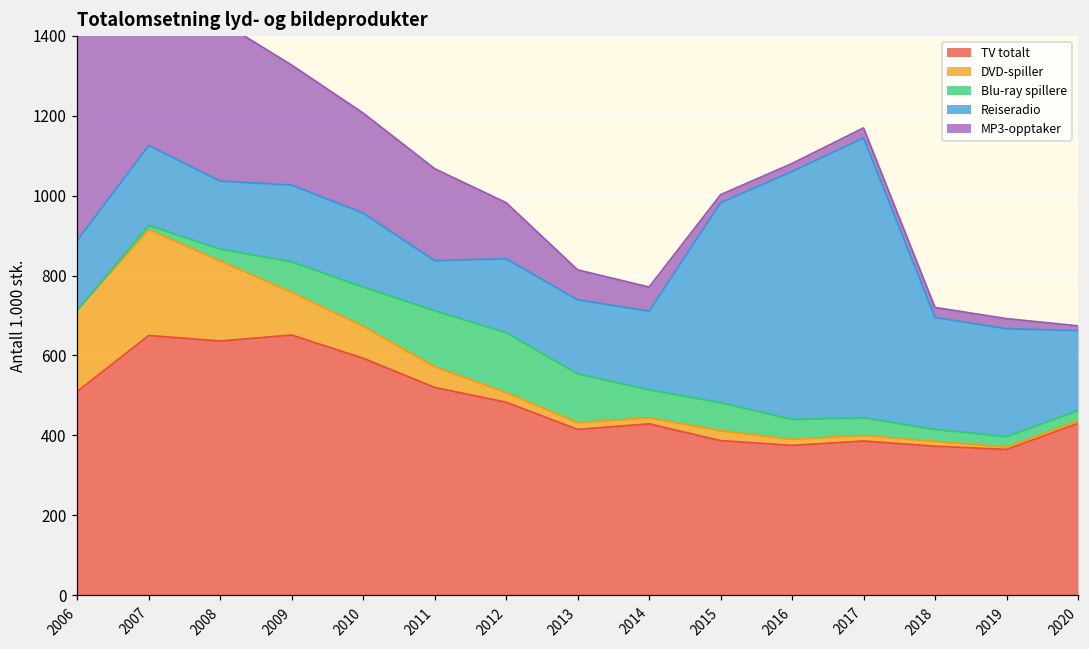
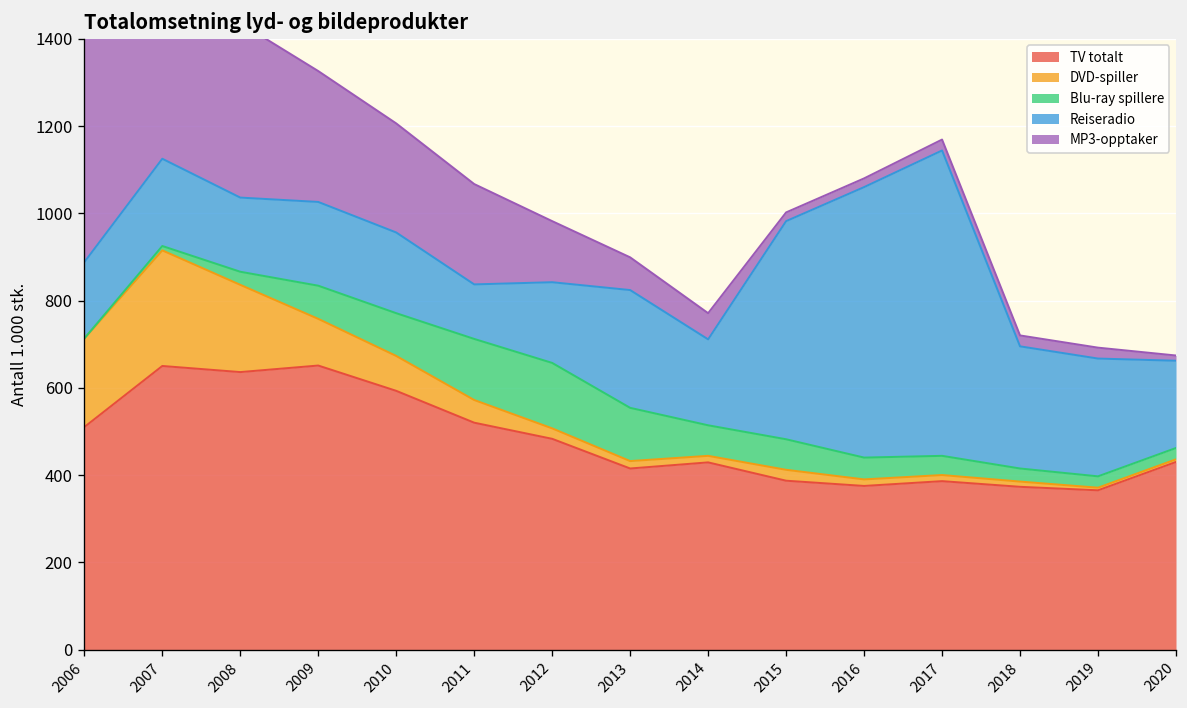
  {
    "TV totalt": {
      "2006": 510,
      "2007": 650,
      "2008": 640,
      "2009": 650,
      "2010": 590,
      "2011": 520,
      "2012": 480,
      "2013": 420,
      "2014": 430,
      "2015": 390,
      "2016": 380,
      "2017": 390,
      "2018": 370
    },
    "DVD-spiller": {
      "2007": 270,
      "2008": 200,
      "2009": 110,
      "2010": 80,
      "2011": 50,
      "2012": 20,
      "2013": 20,
      "2014": 20,
      "2015": 30,
      "2016": 20,
      "2017": 10,
      "2018": 10
    },
    "Blu-ray spillere": {
      "2007": 10,
      "2008": 30,
      "2009": 80,
      "2010": 100,
      "2011": 140,
      "2012": 150,
      "2013": 120,
      "2014": 70,
      "2015": 70,
      "2016": 50,
      "2017": 40,
      "2018": 30,
      "2019": 30,
      "2020": 30
    },
    "Reiseradio": {
      "2006": 180,
      "2007": 200,
      "2008": 170,
      "2009": 190,
      "2010": 190,
      "2011": 130,
      "2012": 190,
-     "2013": 190,
+     "2013": 270,
      "2014": 200,
      "2015": 500,
      "2016": 620,
      "2017": 700,
      "2018": 280,
      "2019": 270,
      "2020": 200
    },
    "MP3-opptaker": {
      "2009": 300,
      "2010": 250,
      "2011": 230,
      "2012": 140,
      "2013": 80,
      "2014": 60,
      "2015": 20,
      "2016": 20,
      "2017": 30,
      "2018": 30,
      "2019": 30,
      "2020": 10
    }
  }
